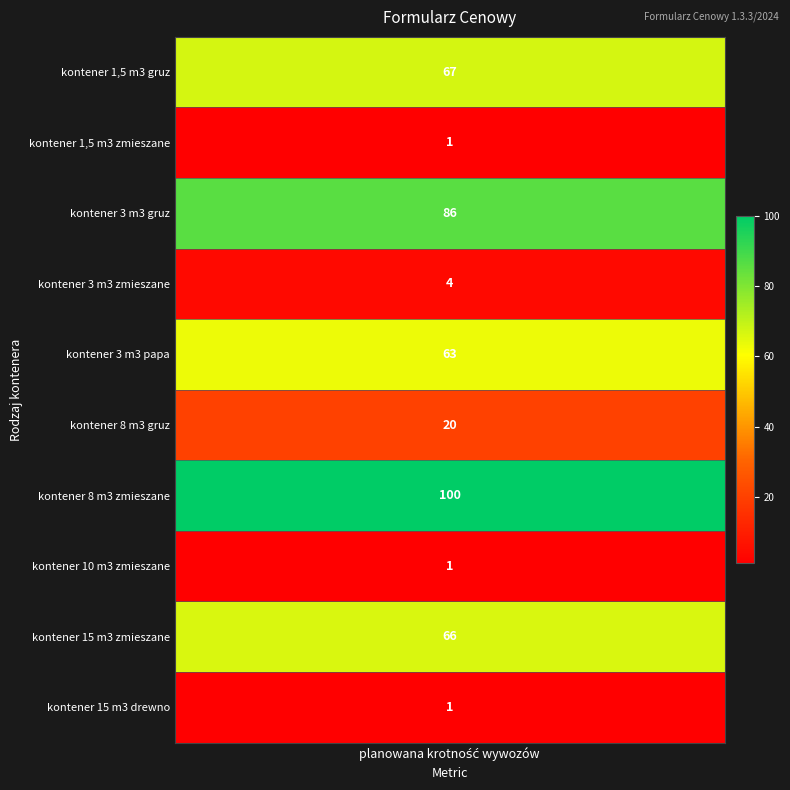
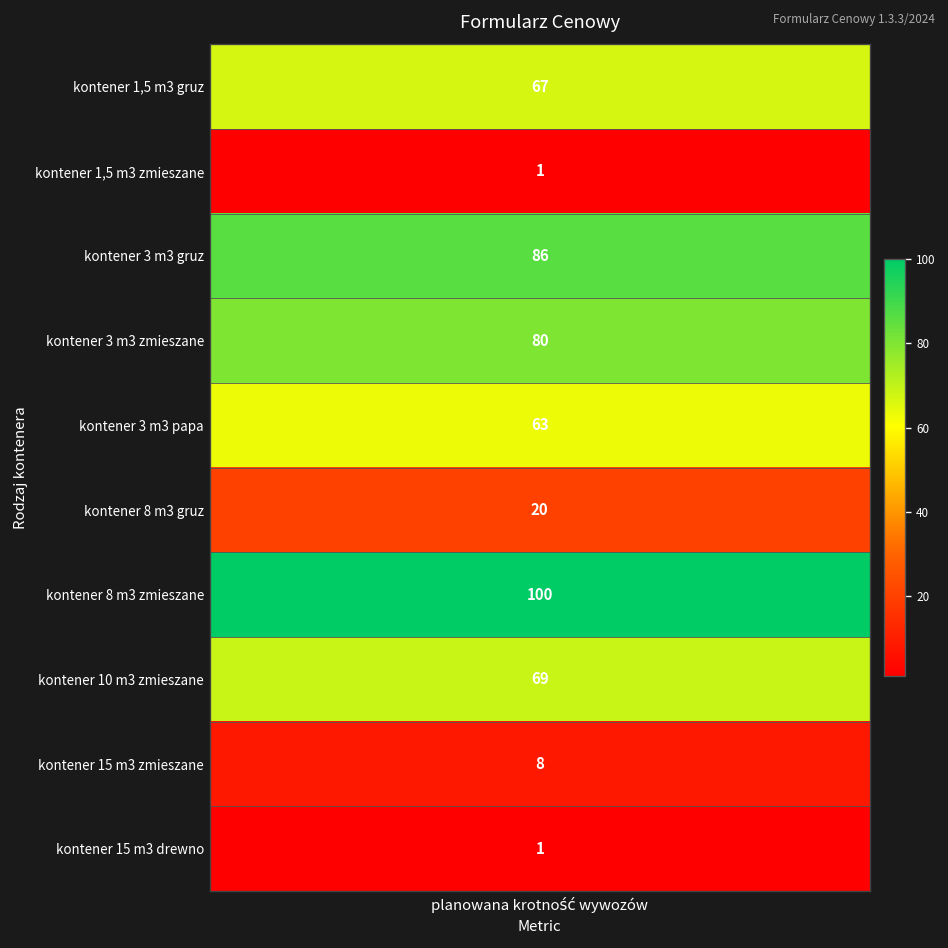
  {
    "kontener 1,5 m3 gruz": {
      "planowana krotność wywozów": 67
    },
    "kontener 1,5 m3 zmieszane": {
      "planowana krotność wywozów": 1
    },
    "kontener 3 m3 gruz": {
      "planowana krotność wywozów": 86
    },
    "kontener 3 m3 zmieszane": {
-     "planowana krotność wywozów": 4
+     "planowana krotność wywozów": 80
    },
    "kontener 3 m3 papa": {
      "planowana krotność wywozów": 63
    },
    "kontener 8 m3 gruz": {
      "planowana krotność wywozów": 20
    },
    "kontener 8 m3 zmieszane": {
      "planowana krotność wywozów": 100
    },
    "kontener 10 m3 zmieszane": {
-     "planowana krotność wywozów": 1
+     "planowana krotność wywozów": 69
    },
    "kontener 15 m3 zmieszane": {
-     "planowana krotność wywozów": 66
+     "planowana krotność wywozów": 8
    },
    "kontener 15 m3 drewno": {
      "planowana krotność wywozów": 1
    }
  }
